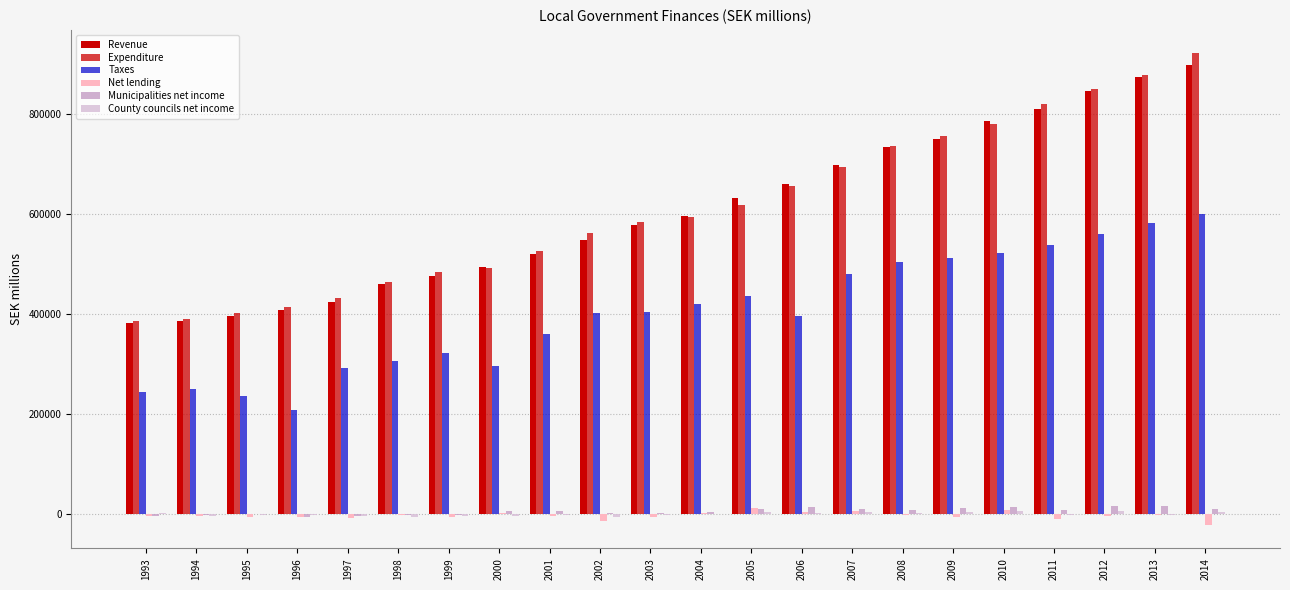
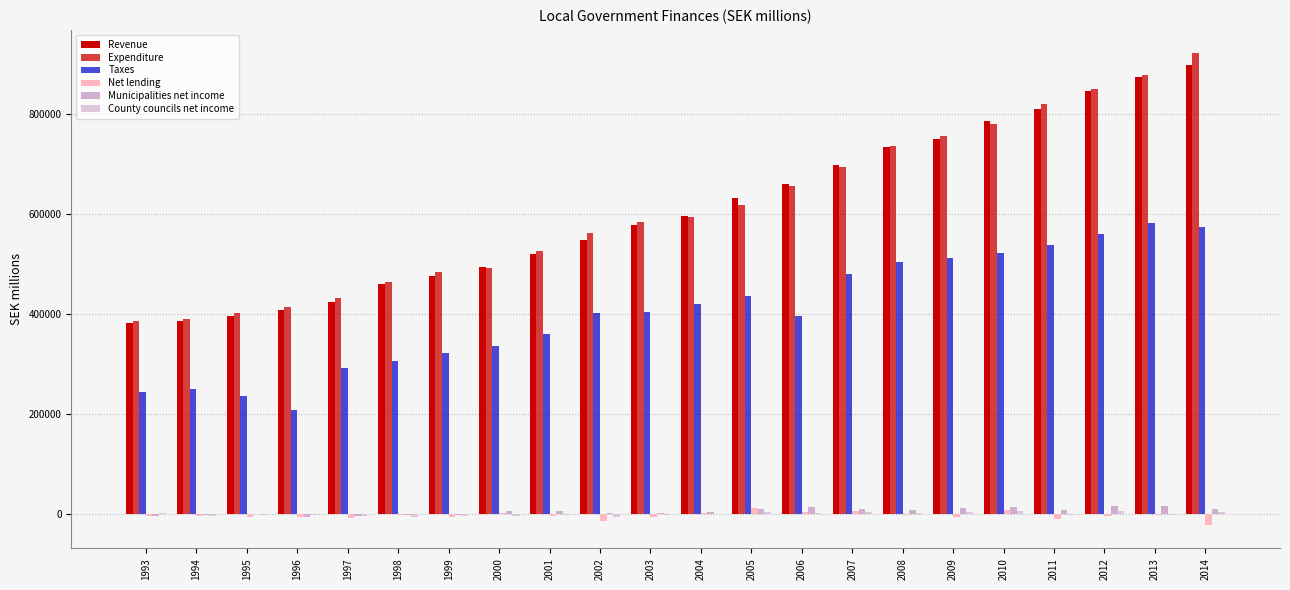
  {
    "Taxes": {
      "1993": 240000,
      "1994": 250000,
      "1995": 240000,
      "1996": 210000,
      "1997": 290000,
      "1998": 310000,
      "1999": 320000,
-     "2000": 300000,
+     "2000": 340000,
      "2001": 360000,
      "2002": 400000,
      "2003": 400000,
      "2004": 420000,
      "2005": 440000,
      "2006": 390000,
      "2007": 480000,
      "2008": 500000,
      "2009": 510000,
      "2010": 520000,
      "2011": 540000,
      "2012": 560000,
      "2013": 580000,
-     "2014": 600000
+     "2014": 570000
    }
  }
